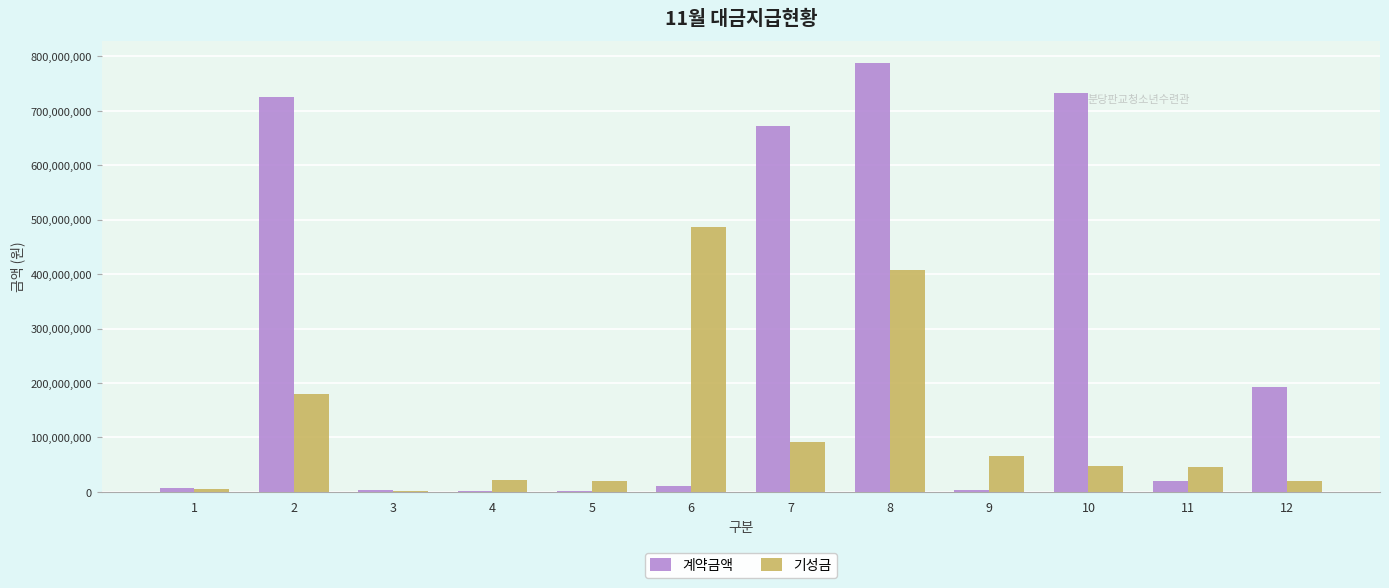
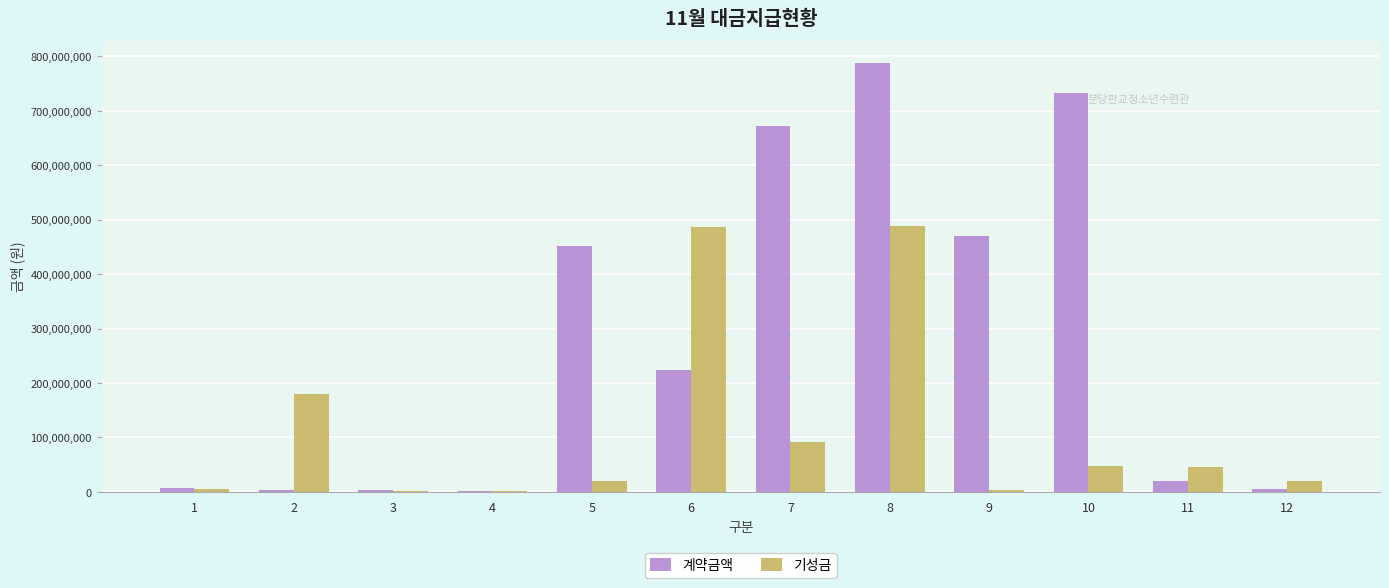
  {
    "계약금액": {
      "1": "10,000,000",
-     "2": "730,000,000",
-     "5": "0",
-     "6": "10,000,000",
+     "2": "0",
+     "5": "450,000,000",
+     "6": "220,000,000",
      "7": "670,000,000",
      "8": "790,000,000",
-     "9": "0",
+     "9": "470,000,000",
      "10": "730,000,000",
      "11": "20,000,000",
-     "12": "190,000,000"
+     "12": "0"
    },
    "기성금": {
      "1": "10,000,000",
      "2": "180,000,000",
-     "4": "20,000,000",
+     "4": "0",
      "5": "20,000,000",
      "6": "490,000,000",
      "7": "90,000,000",
-     "8": "410,000,000",
-     "9": "70,000,000",
+     "8": "490,000,000",
+     "9": "0",
      "10": "50,000,000",
      "11": "50,000,000",
      "12": "20,000,000"
    }
  }
